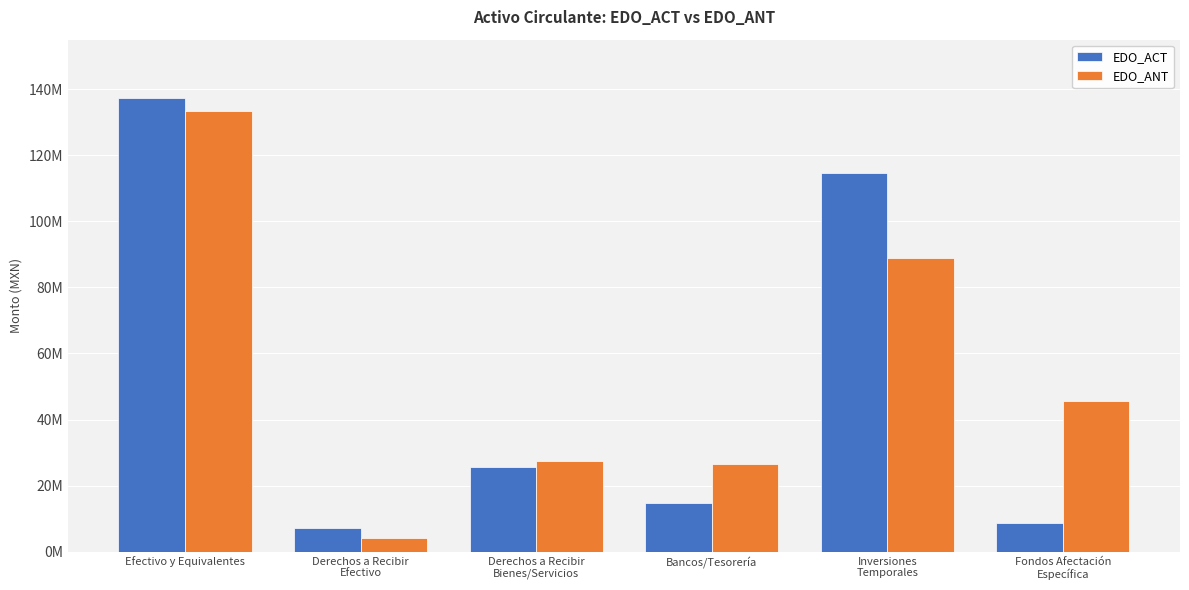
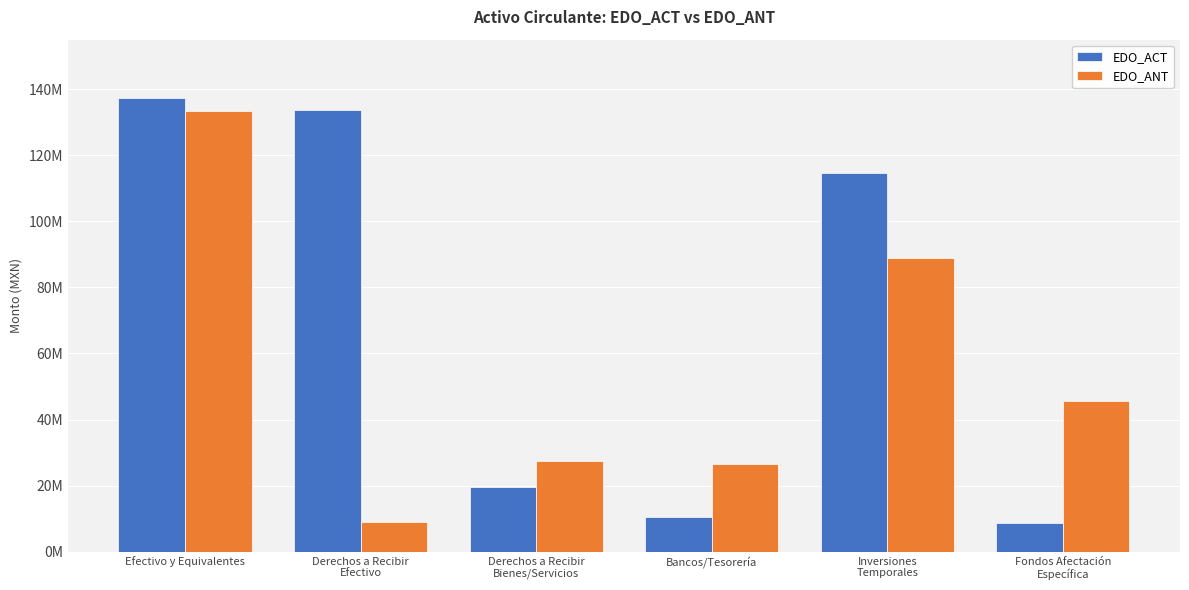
  {
    "EDO_ACT": {
      "Efectivo y Equivalentes": 137000000,
-     "Derechos a Recibir Efectivo": 7000000,
-     "Derechos a Recibir Bienes/Servicios": 25000000,
-     "Bancos/Tesorería": 15000000,
+     "Derechos a Recibir Efectivo": 134000000,
+     "Derechos a Recibir Bienes/Servicios": 19000000,
+     "Bancos/Tesorería": 11000000,
      "Inversiones Temporales": 115000000,
      "Fondos Afectación Específica": 9000000
    },
    "EDO_ANT": {
      "Efectivo y Equivalentes": 133000000,
-     "Derechos a Recibir Efectivo": 4000000,
+     "Derechos a Recibir Efectivo": 9000000,
      "Derechos a Recibir Bienes/Servicios": 27000000,
      "Bancos/Tesorería": 27000000,
      "Inversiones Temporales": 89000000,
      "Fondos Afectación Específica": 46000000
    }
  }
